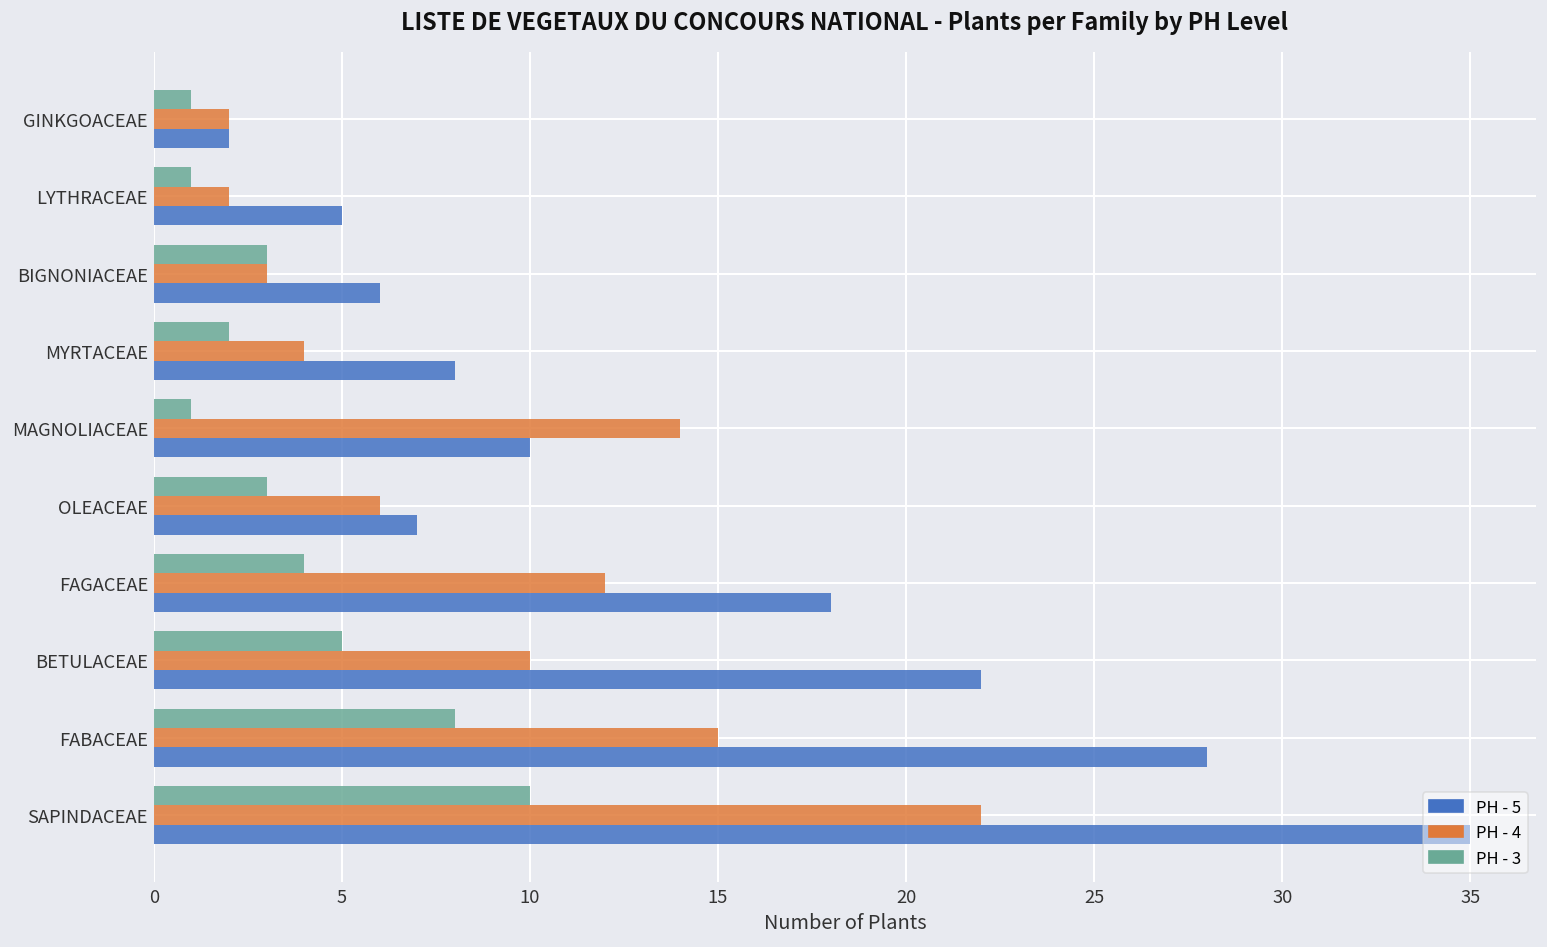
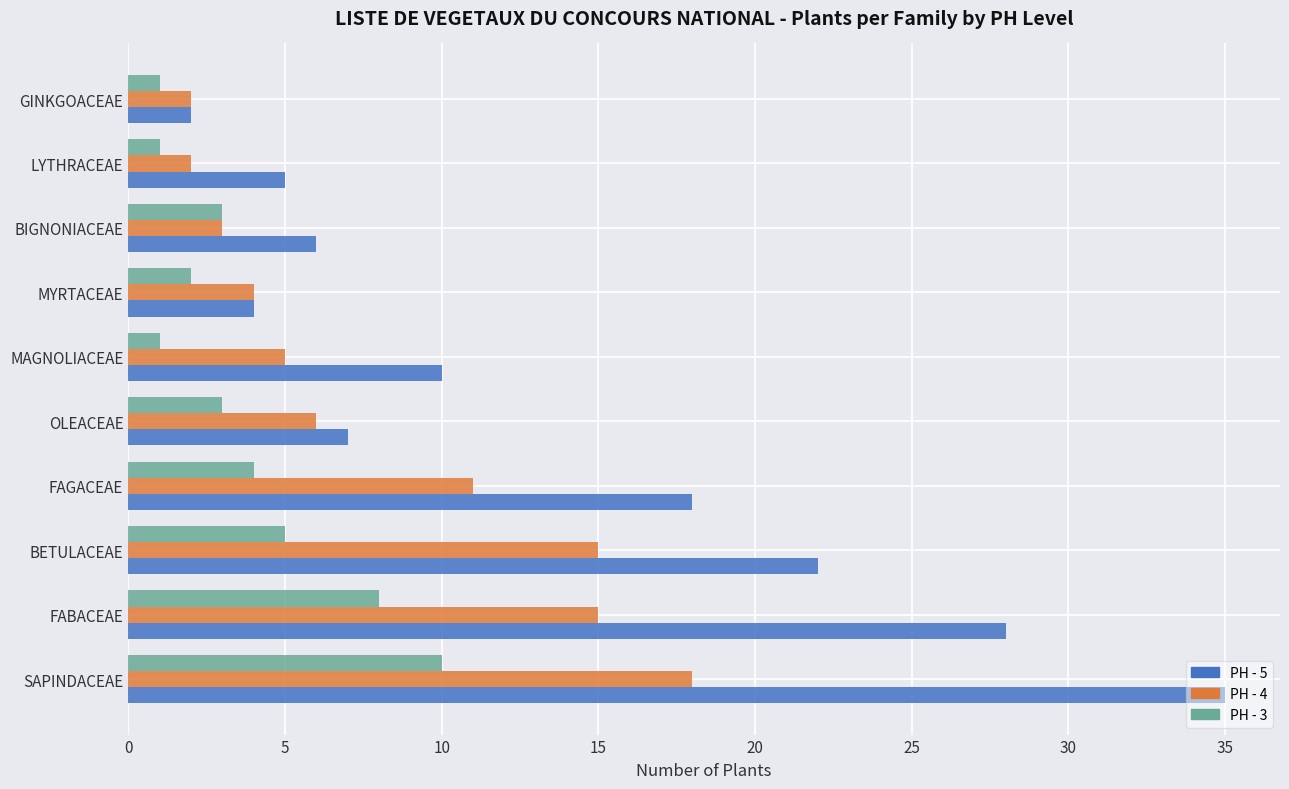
  {
    "PH - 5": {
      "GINKGOACEAE": 2,
      "LYTHRACEAE": 5,
      "BIGNONIACEAE": 6,
-     "MYRTACEAE": 8,
+     "MYRTACEAE": 4,
      "MAGNOLIACEAE": 10,
      "OLEACEAE": 7,
      "FAGACEAE": 18,
      "BETULACEAE": 22,
      "FABACEAE": 28
    },
    "PH - 4": {
      "GINKGOACEAE": 2,
      "LYTHRACEAE": 2,
      "BIGNONIACEAE": 3,
      "MYRTACEAE": 4,
-     "MAGNOLIACEAE": 14,
+     "MAGNOLIACEAE": 5,
      "OLEACEAE": 6,
-     "FAGACEAE": 12,
-     "BETULACEAE": 10,
+     "FAGACEAE": 11,
+     "BETULACEAE": 15,
      "FABACEAE": 15,
-     "SAPINDACEAE": 22
+     "SAPINDACEAE": 18
    },
    "PH - 3": {
      "GINKGOACEAE": 1,
      "LYTHRACEAE": 1,
      "BIGNONIACEAE": 3,
      "MYRTACEAE": 2,
      "MAGNOLIACEAE": 1,
      "OLEACEAE": 3,
      "FAGACEAE": 4,
      "BETULACEAE": 5,
      "FABACEAE": 8,
      "SAPINDACEAE": 10
    }
  }
